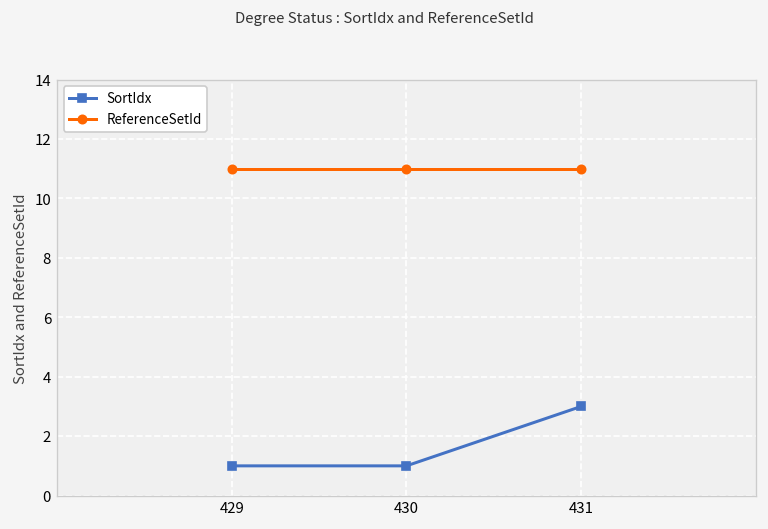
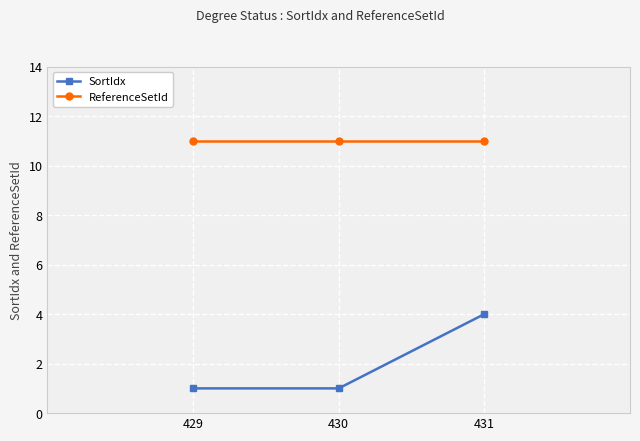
  {
    "SortIdx": {
      "429": 1,
      "430": 1,
-     "431": 3
+     "431": 4
    },
    "ReferenceSetId": {
      "429": 11,
      "430": 11,
      "431": 11
    }
  }
